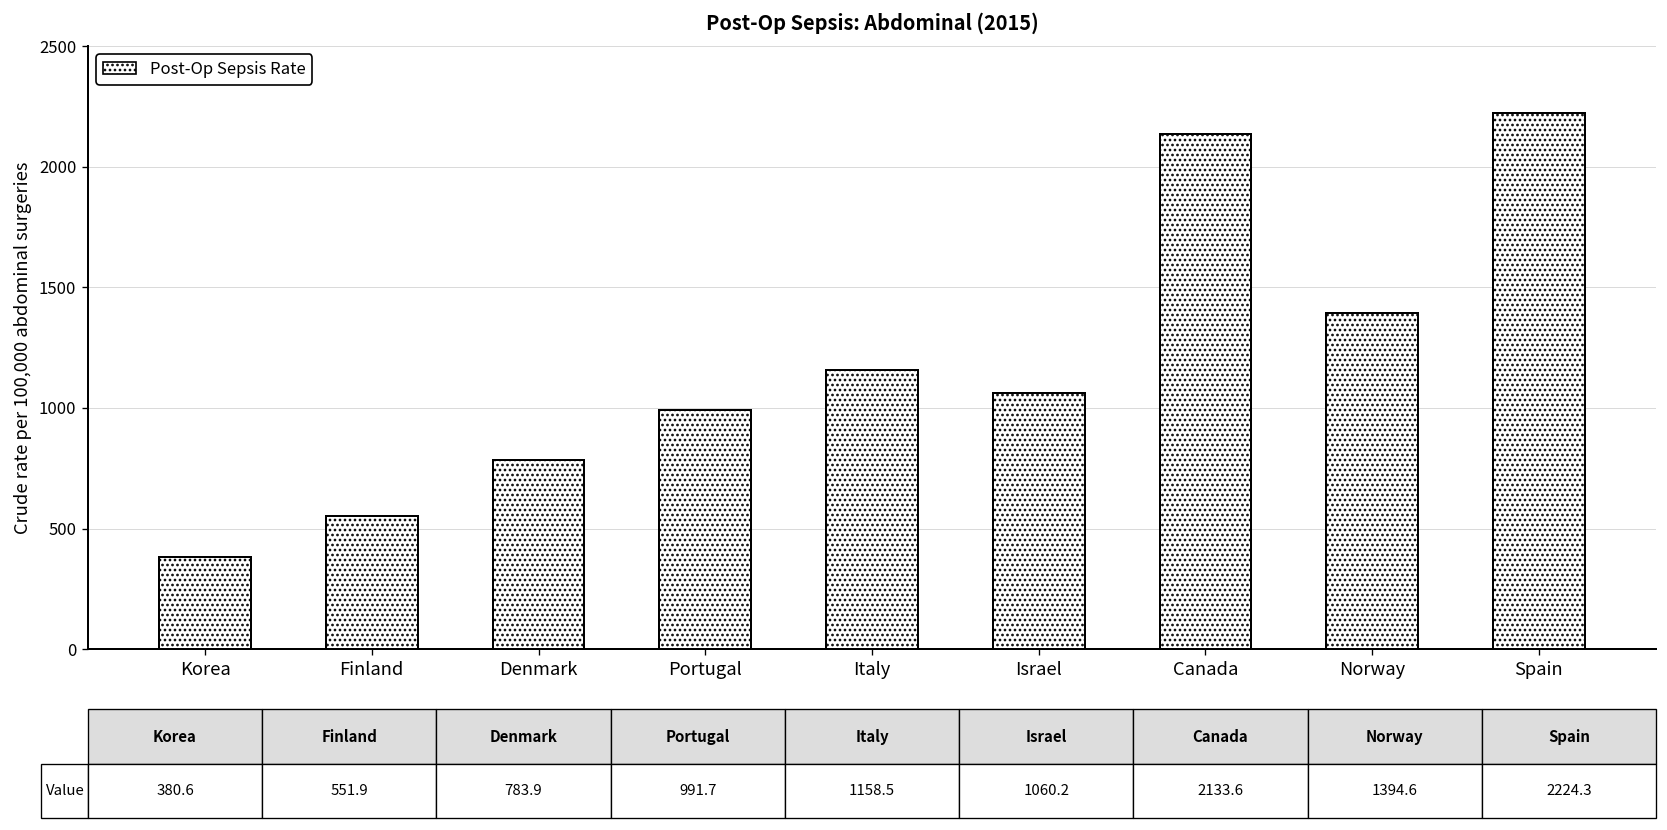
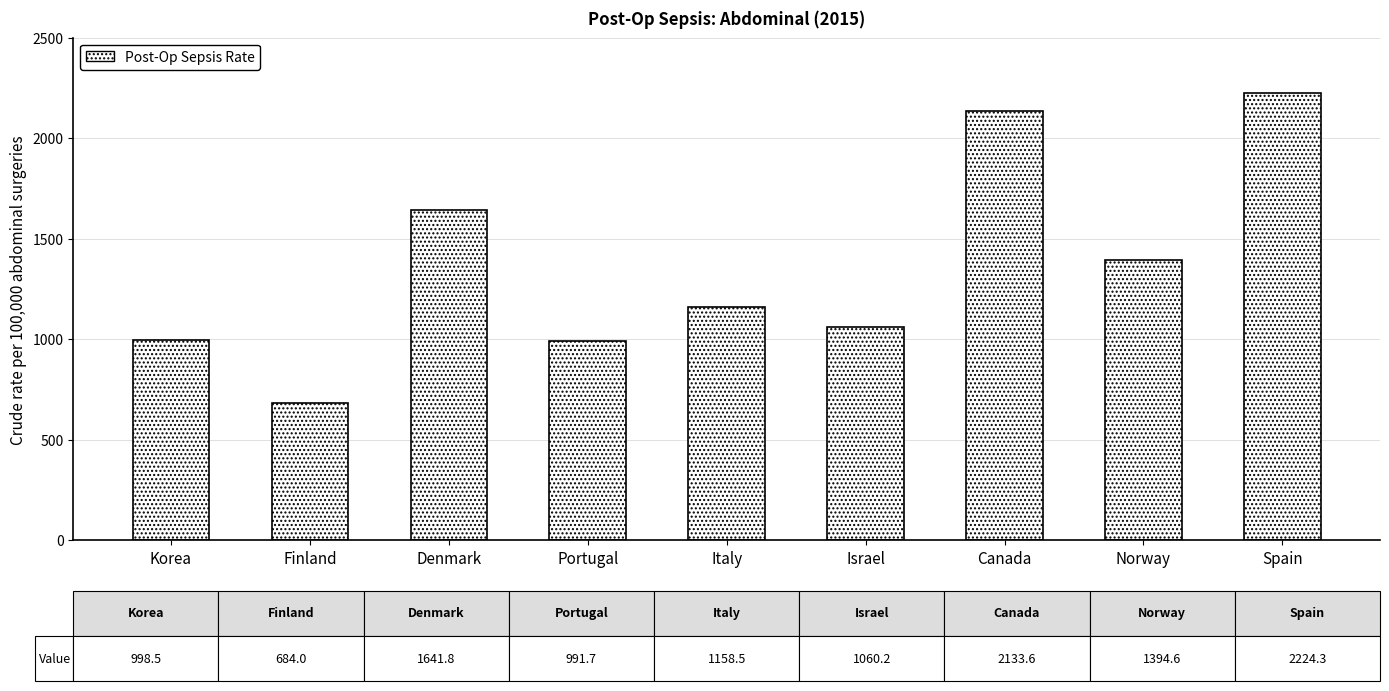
  {
-   "Korea": 380.6,
-   "Finland": 551.9,
-   "Denmark": 783.9
+   "Korea": 998.5,
+   "Finland": 684.0,
+   "Denmark": 1641.8
  }
